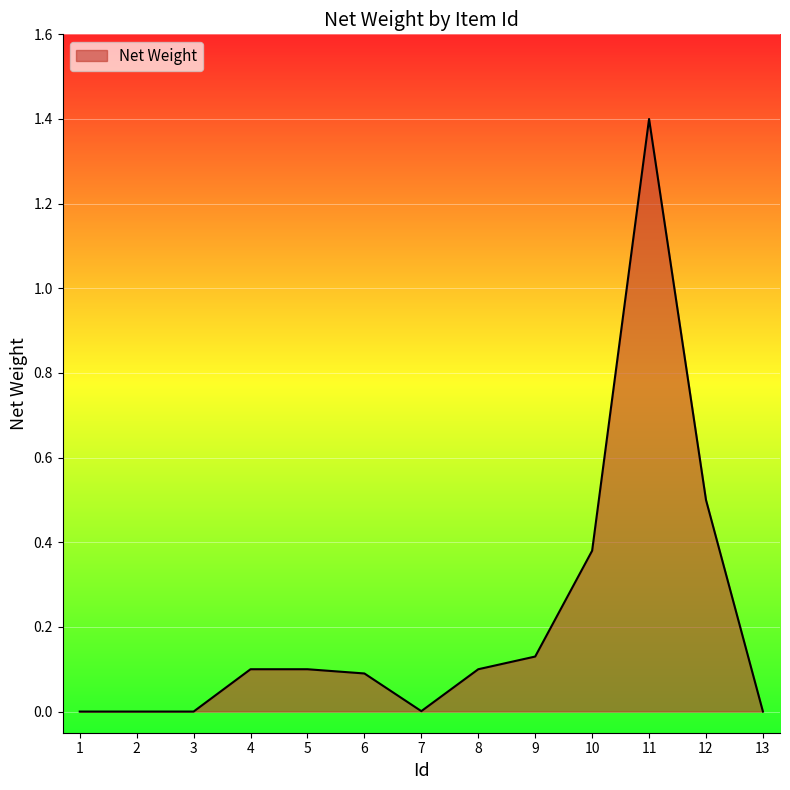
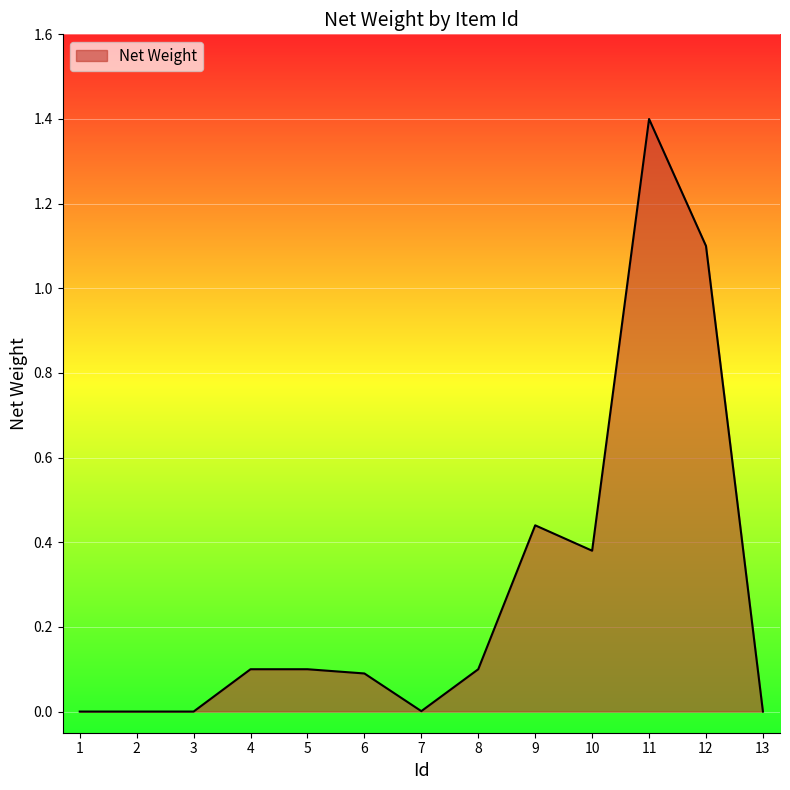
  {
    "1": 0.00,
    "2": 0.00,
    "3": 0.00,
    "4": 0.10,
    "5": 0.10,
    "6": 0.09,
    "7": 0.00,
    "8": 0.10,
-   "9": 0.13,
+   "9": 0.44,
    "10": 0.38,
    "11": 1.40,
-   "12": 0.5,
+   "12": 1.1,
    "13": 0.00
  }
